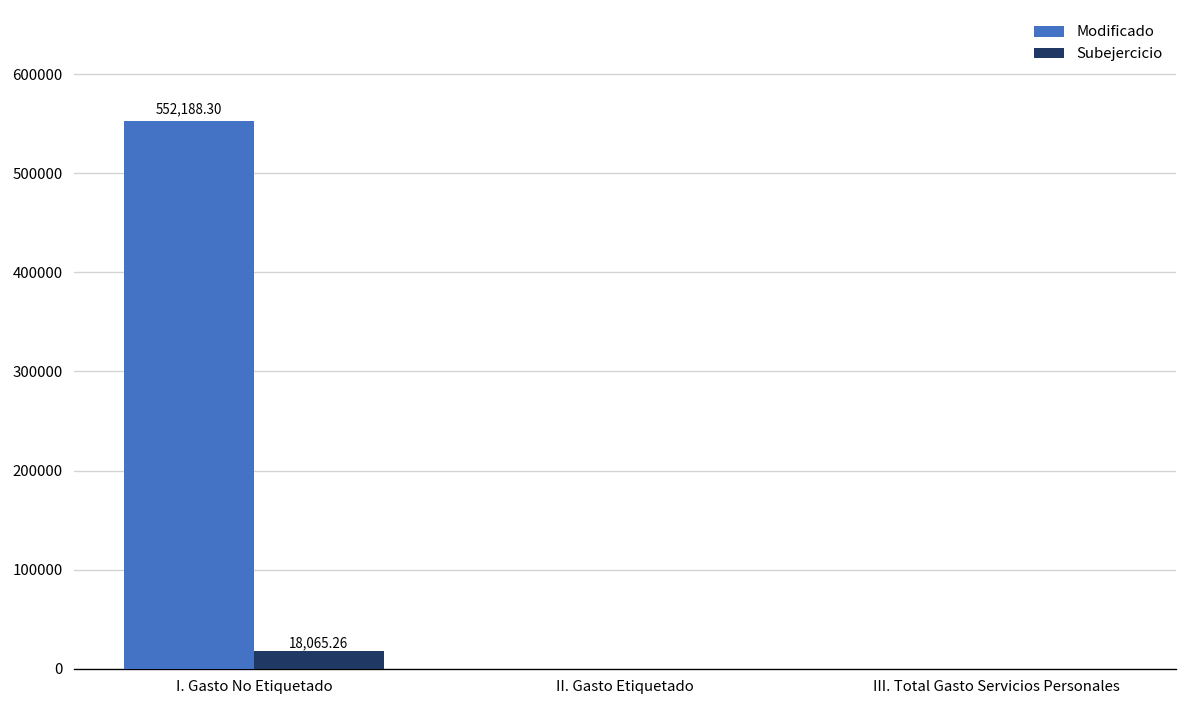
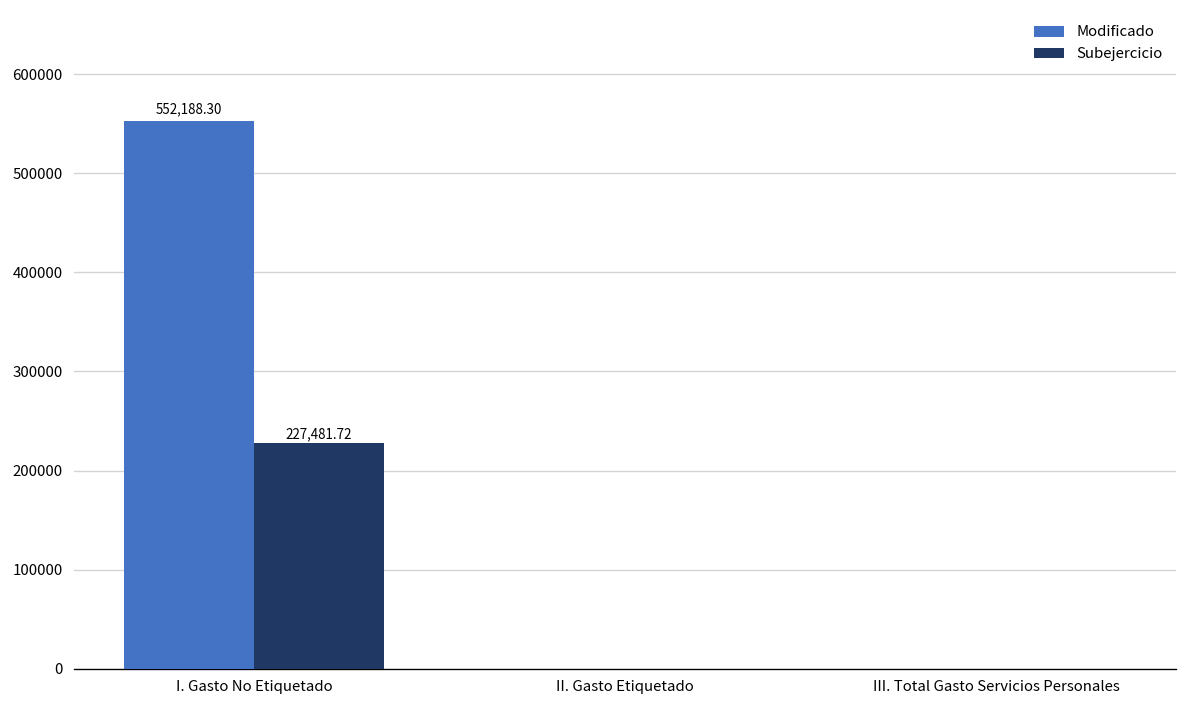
  {
    "Modificado": {
      "I. Gasto No Etiquetado": "552,188.30"
    },
    "Subejercicio": {
-     "I. Gasto No Etiquetado": "18,065.26"
+     "I. Gasto No Etiquetado": "227,481.72"
    }
  }
